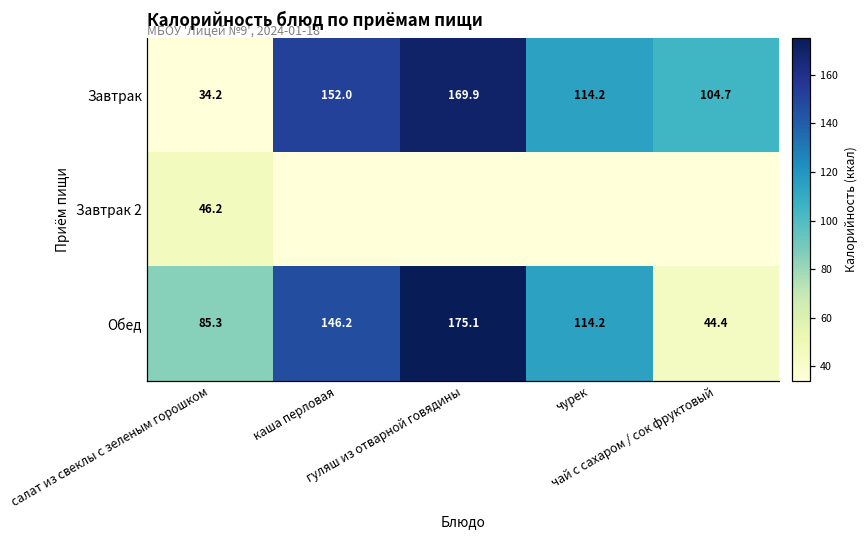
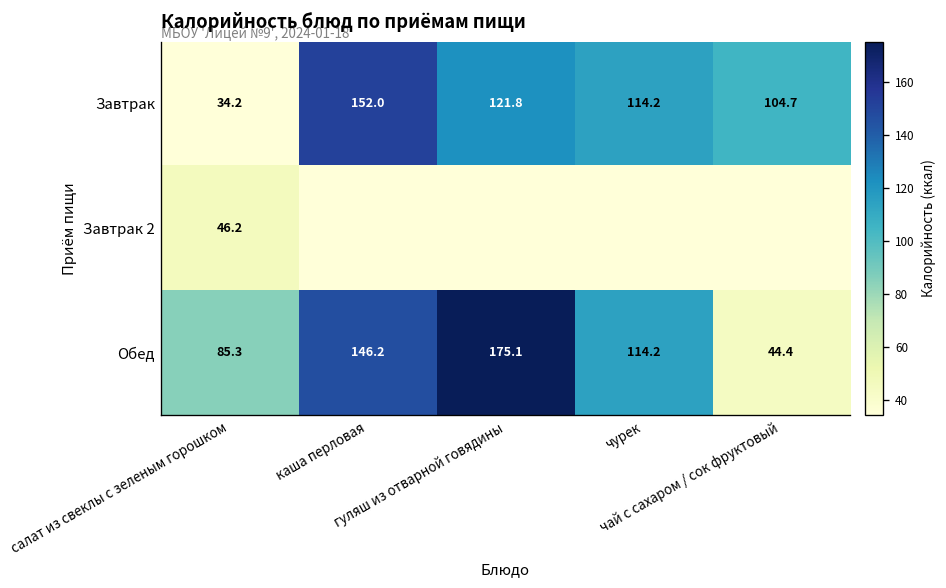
  {
    "Завтрак": {
      "салат из свеклы с зеленым горошком": 34.2,
      "каша перловая": 152.0,
-     "гуляш из отварной говядины": 169.9,
+     "гуляш из отварной говядины": 121.8,
      "чурек": 114.2,
      "чай с сахаром / сок фруктовый": 104.7
    },
    "Завтрак 2": {
      "салат из свеклы с зеленым горошком": 46.2
    },
    "Обед": {
      "салат из свеклы с зеленым горошком": 85.3,
      "каша перловая": 146.2,
      "гуляш из отварной говядины": 175.1,
      "чурек": 114.2,
      "чай с сахаром / сок фруктовый": 44.4
    }
  }
